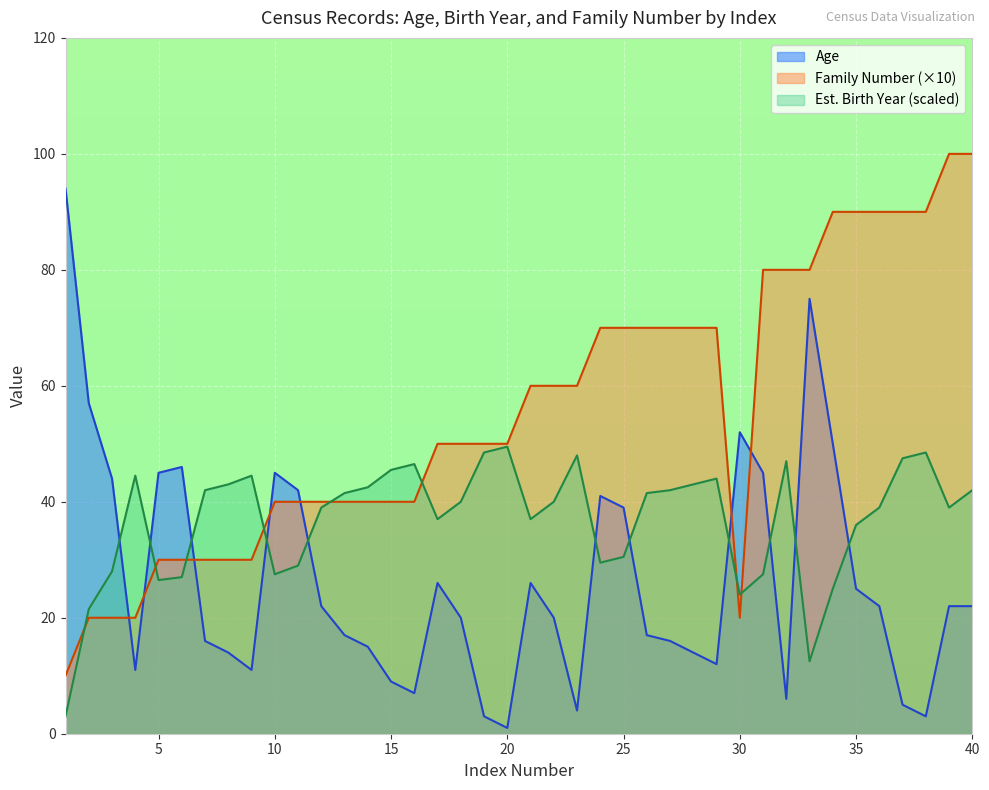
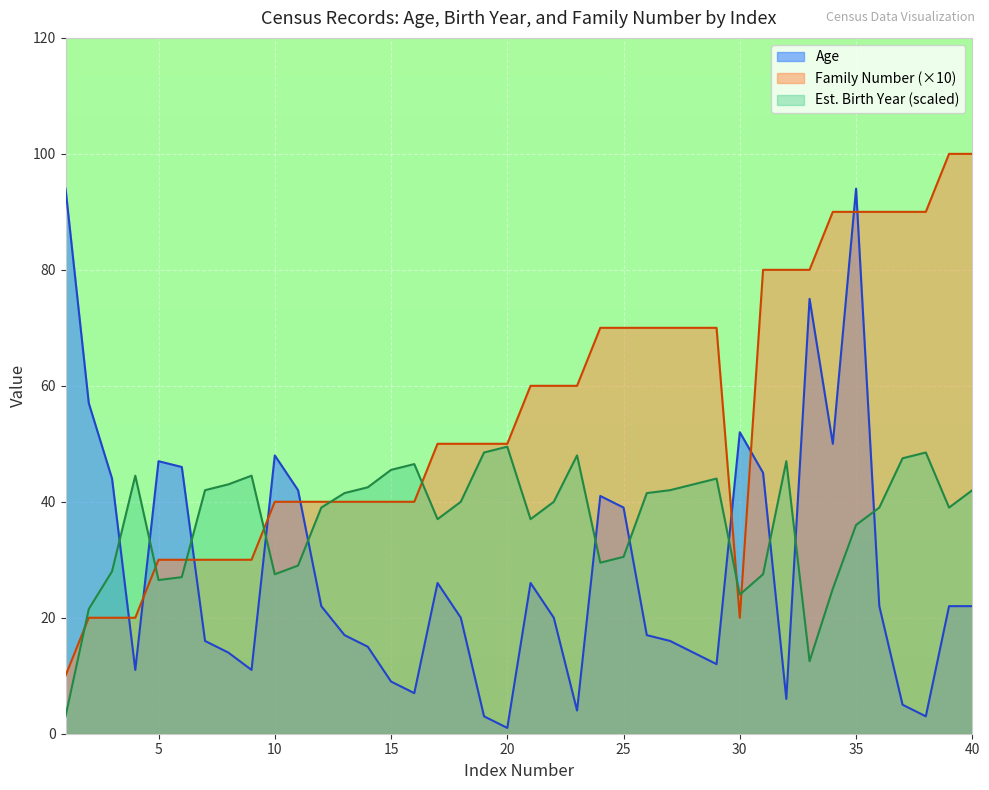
  {
    "Age": {
-     "5": 45,
-     "10": 45,
+     "5": 47,
+     "10": 48,
      "15": 9,
      "20": 1,
      "25": 39,
      "30": 52,
-     "35": 25,
+     "35": 94,
      "40": 22
    },
    "Family Number (×10)": {
      "5": 30,
      "10": 40,
      "15": 40,
      "20": 50,
      "25": 70,
      "30": 20,
      "35": 90,
      "40": 100
    },
    "Est. Birth Year (scaled)": {
      "5": 27,
      "10": 28,
      "15": 46,
      "20": 50,
      "25": 31,
      "30": 24,
      "35": 36,
      "40": 42
    }
  }
